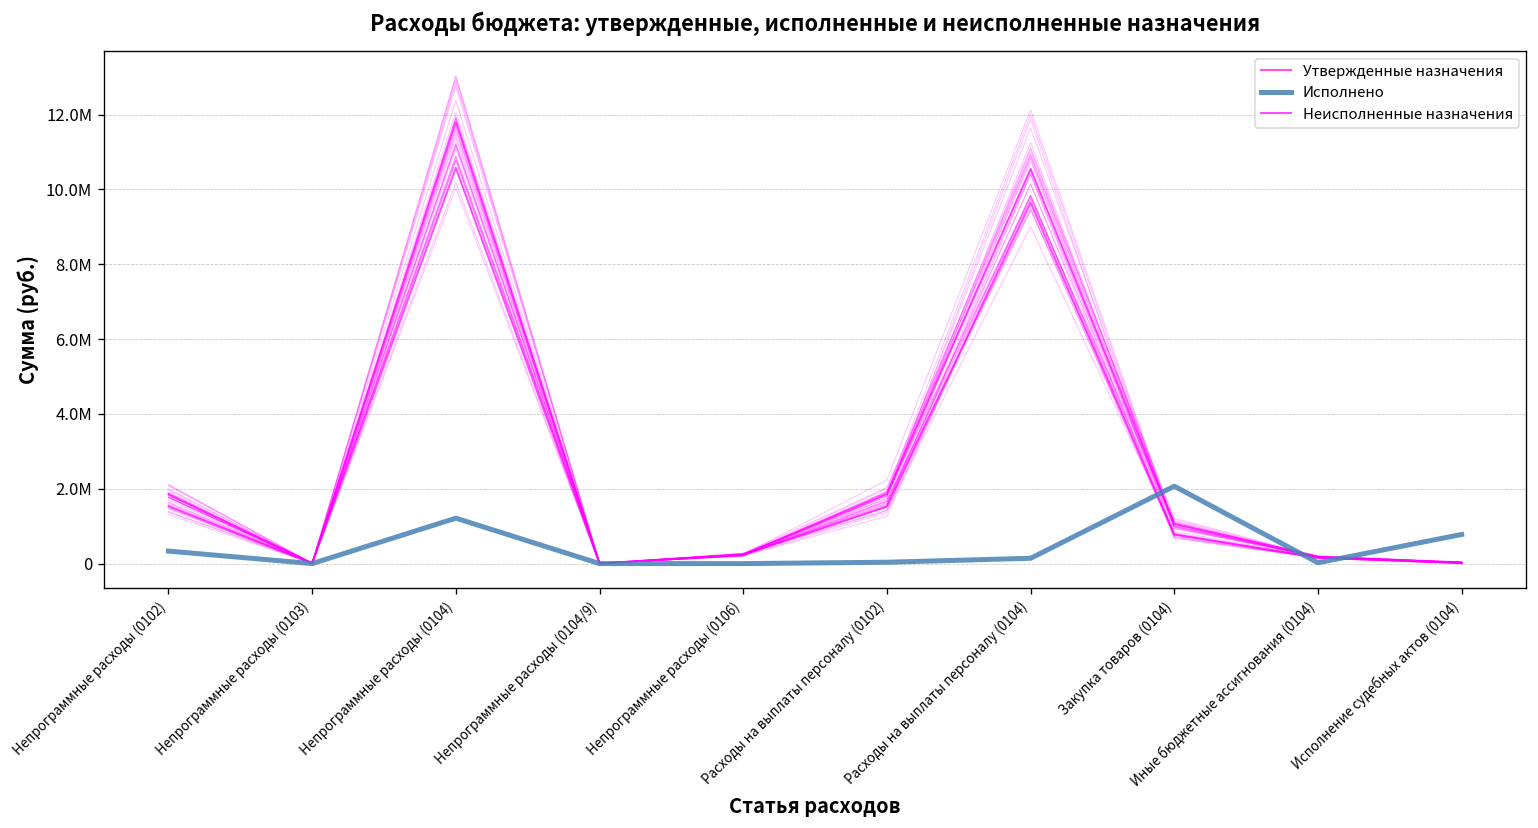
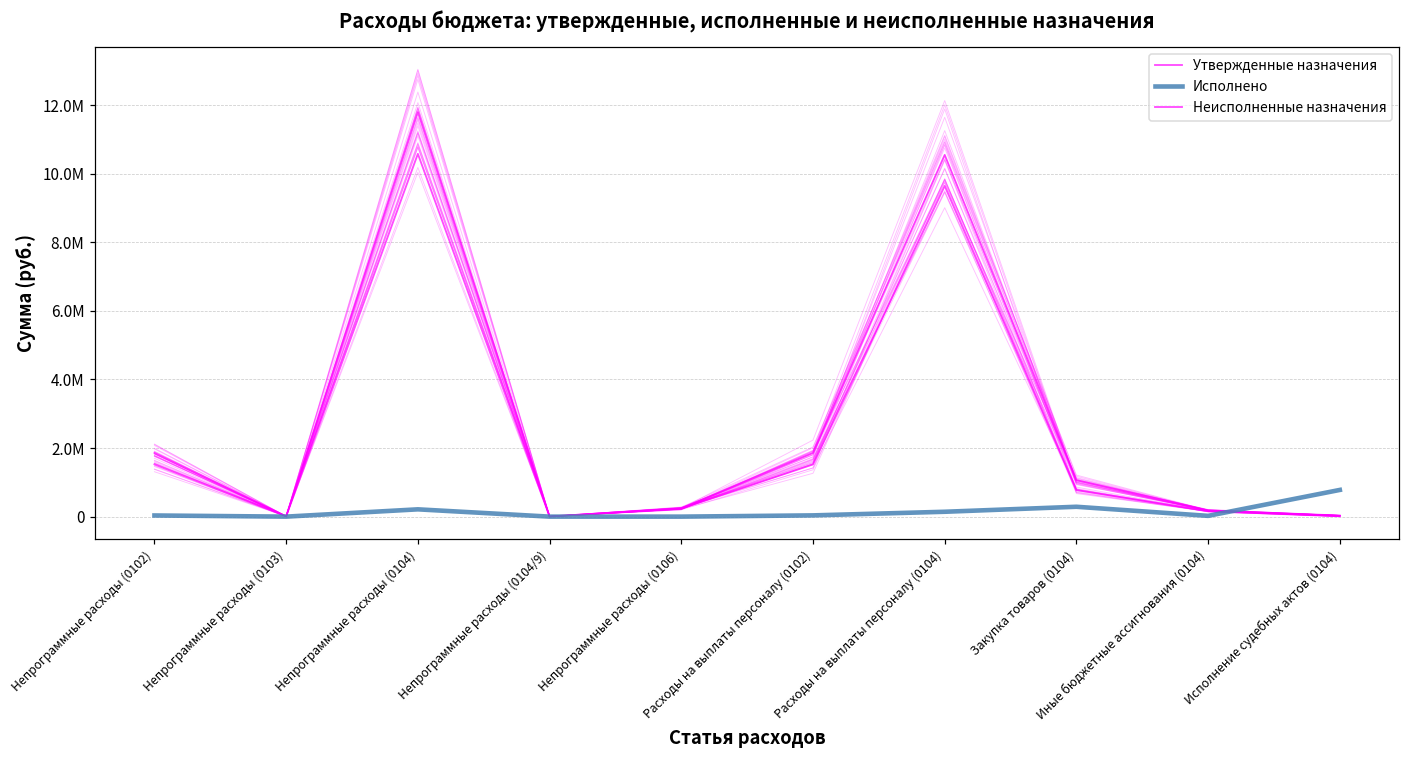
  {
    "Исполнено": {
-     "Непрограммные расходы (0102)": 300000,
-     "Непрограммные расходы (0104)": 1200000,
+     "Непрограммные расходы (0102)": 0,
+     "Непрограммные расходы (0104)": 200000,
      "Непрограммные расходы (0106)": 0,
      "Расходы на выплаты персоналу (0102)": 0,
      "Расходы на выплаты персоналу (0104)": 100000,
-     "Закупка товаров (0104)": 2100000,
+     "Закупка товаров (0104)": 300000,
      "Иные бюджетные ассигнования (0104)": 0,
      "Исполнение судебных актов (0104)": 800000
    }
  }
